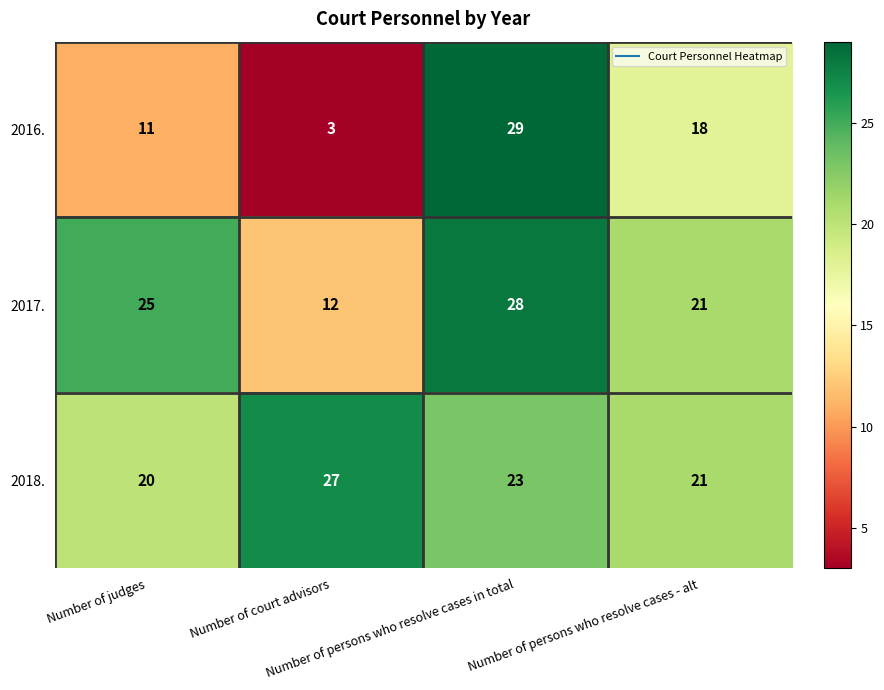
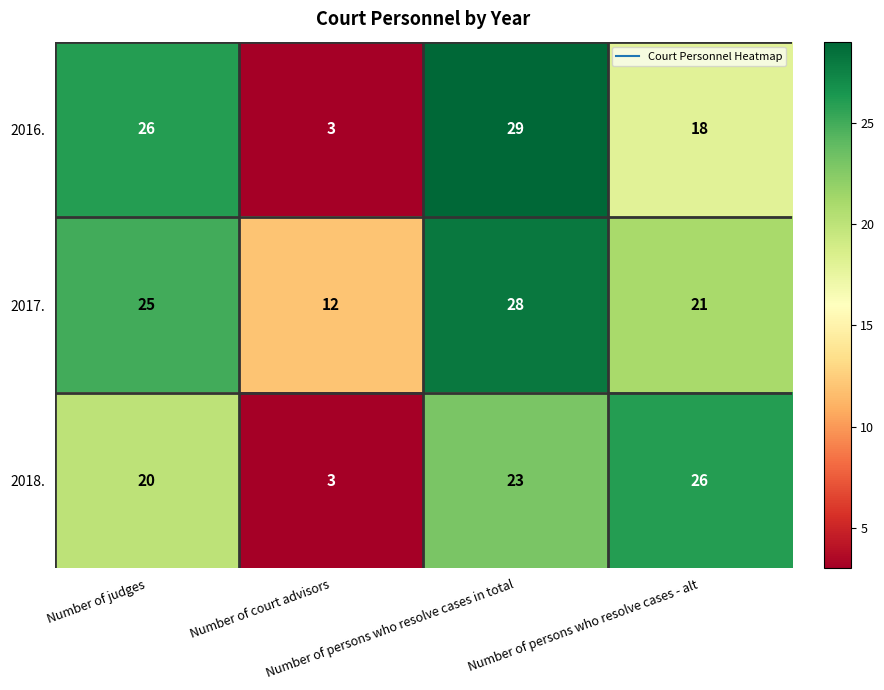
  {
    "2016.": {
-     "Number of judges": 11,
+     "Number of judges": 26,
      "Number of court advisors": 3,
      "Number of persons who resolve cases in total": 29,
      "Number of persons who resolve cases - alt": 18
    },
    "2017.": {
      "Number of judges": 25,
      "Number of court advisors": 12,
      "Number of persons who resolve cases in total": 28,
      "Number of persons who resolve cases - alt": 21
    },
    "2018.": {
      "Number of judges": 20,
-     "Number of court advisors": 27,
+     "Number of court advisors": 3,
      "Number of persons who resolve cases in total": 23,
-     "Number of persons who resolve cases - alt": 21
+     "Number of persons who resolve cases - alt": 26
    }
  }
